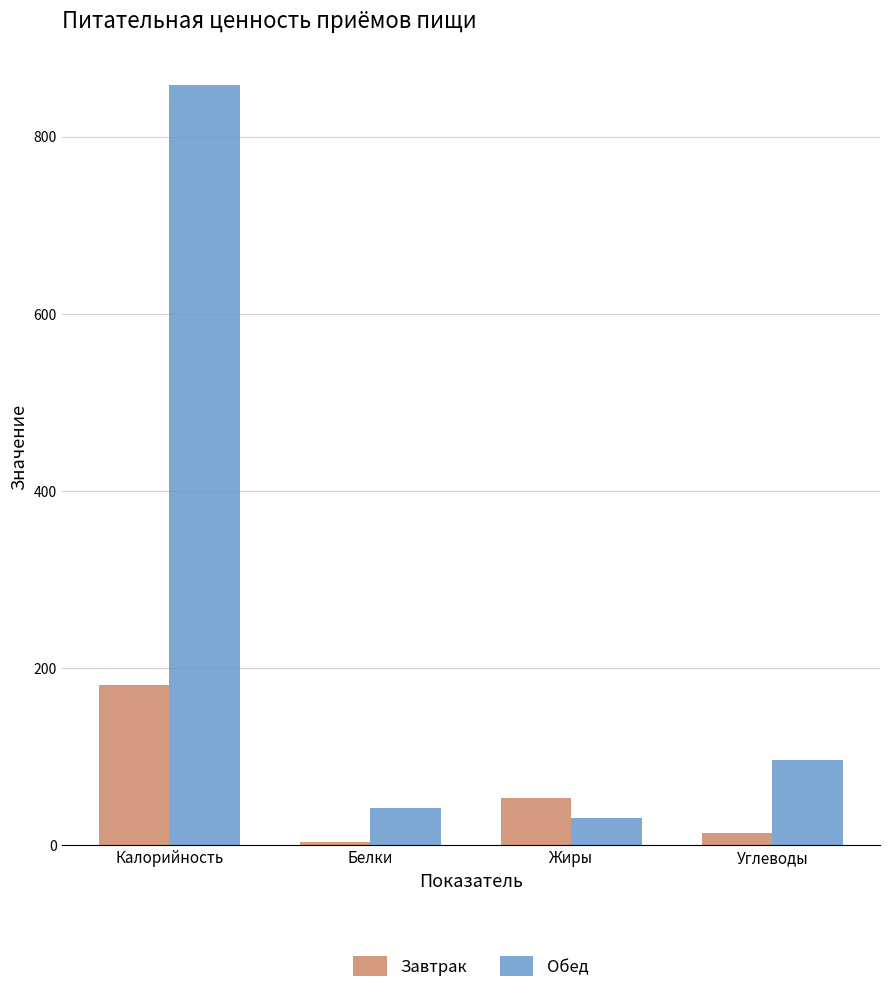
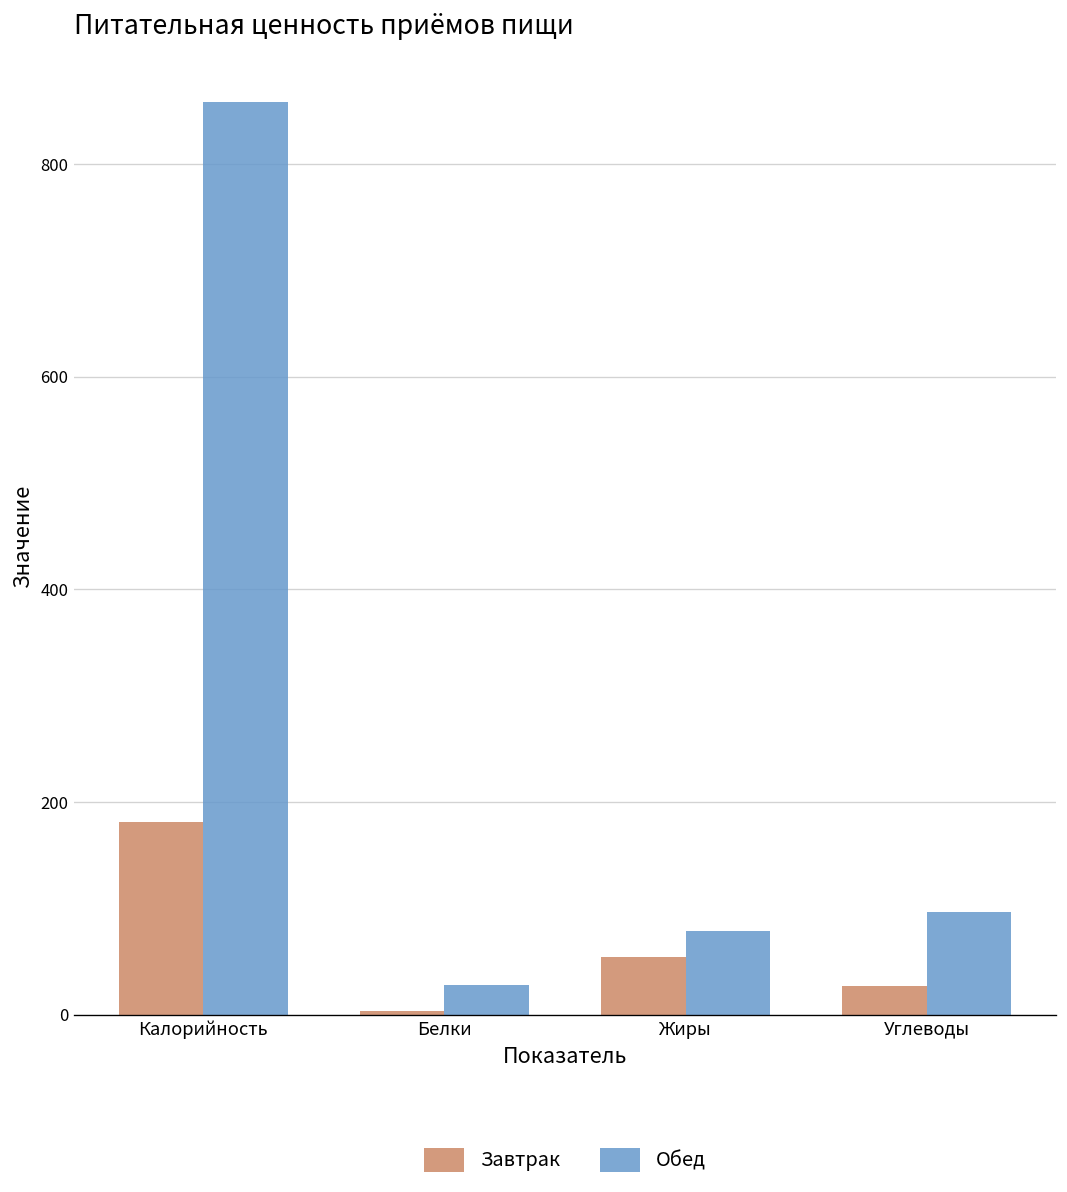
  {
    "Завтрак": {
      "Калорийность": 180,
      "Белки": 0,
      "Жиры": 50,
-     "Углеводы": 10
+     "Углеводы": 30
    },
    "Обед": {
      "Калорийность": 860,
-     "Белки": 40,
-     "Жиры": 30,
+     "Белки": 30,
+     "Жиры": 80,
      "Углеводы": 100
    }
  }
